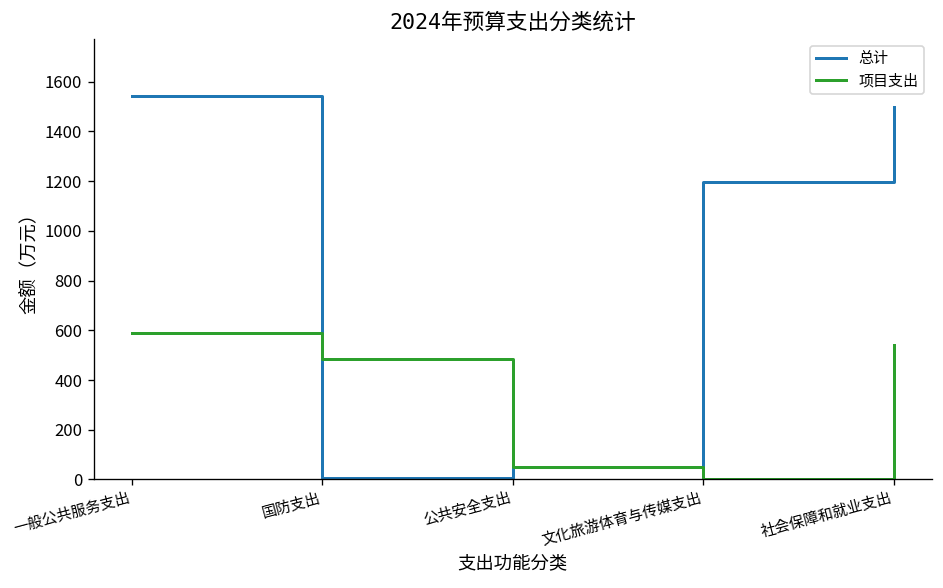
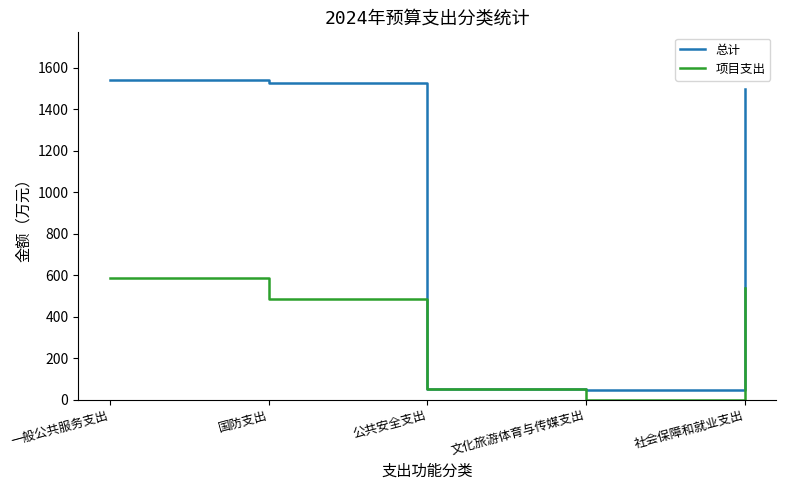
  {
    "总计": {
      "一般公共服务支出": 1540,
-     "国防支出": 10,
-     "文化旅游体育与传媒支出": 1190,
+     "国防支出": 1530,
+     "文化旅游体育与传媒支出": 50,
      "社会保障和就业支出": 1500
    },
    "项目支出": {
      "一般公共服务支出": 590,
      "国防支出": 480,
      "文化旅游体育与传媒支出": 0,
      "社会保障和就业支出": 540
    }
  }
